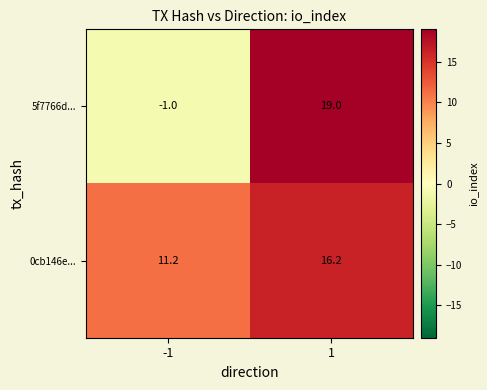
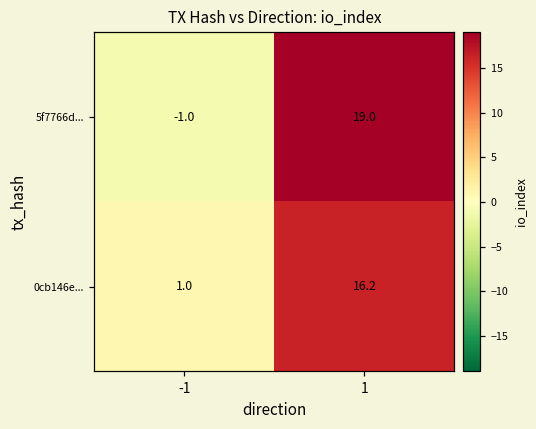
  {
    "5f7766d...": {
      "-1": -1.0,
      "1": 19.0
    },
    "0cb146e...": {
-     "-1": 11.2,
+     "-1": 1.0,
      "1": 16.2
    }
  }
